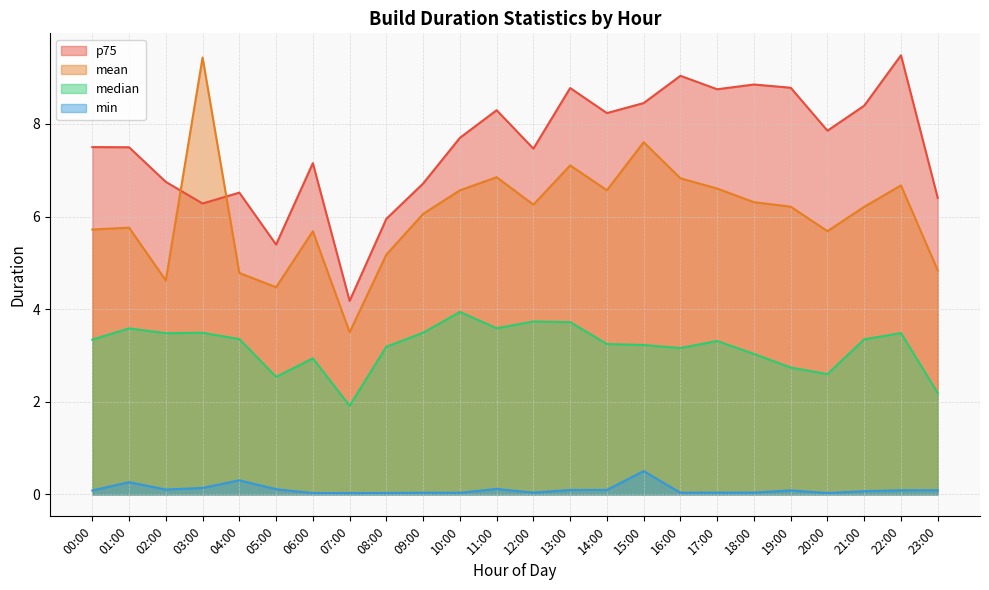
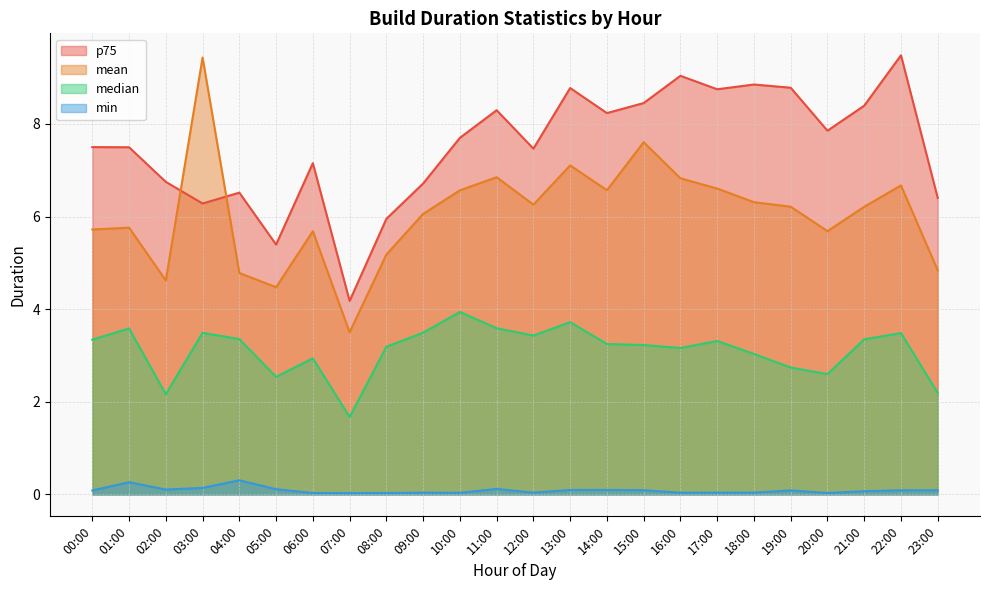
  {
    "median": {
      "00:00": 3.3,
      "01:00": 3.6,
-     "02:00": 3.5,
+     "02:00": 2.2,
      "03:00": 3.5,
      "04:00": 3.4,
      "05:00": 2.5,
      "06:00": 2.9,
-     "07:00": 1.9,
+     "07:00": 1.7,
      "08:00": 3.2,
      "09:00": 3.5,
      "10:00": 3.9,
      "11:00": 3.6,
-     "12:00": 3.7,
+     "12:00": 3.4,
      "13:00": 3.7,
      "14:00": 3.2,
      "15:00": 3.2,
      "16:00": 3.2,
      "17:00": 3.3,
      "18:00": 3.0,
      "19:00": 2.7,
      "20:00": 2.6,
      "21:00": 3.3,
      "22:00": 3.5,
      "23:00": 2.2
    },
    "min": {
      "00:00": 0.1,
      "01:00": 0.3,
      "02:00": 0.1,
      "03:00": 0.1,
      "04:00": 0.3,
      "05:00": 0.1,
      "06:00": 0.0,
      "07:00": 0.0,
      "08:00": 0.0,
      "09:00": 0.0,
      "10:00": 0.0,
      "11:00": 0.1,
      "12:00": 0.0,
      "13:00": 0.1,
      "14:00": 0.1,
-     "15:00": 0.5,
+     "15:00": 0.1,
      "16:00": 0.0,
      "17:00": 0.0,
      "18:00": 0.0,
      "19:00": 0.1,
      "20:00": 0.0,
      "21:00": 0.1,
      "22:00": 0.1,
      "23:00": 0.1
    }
  }
